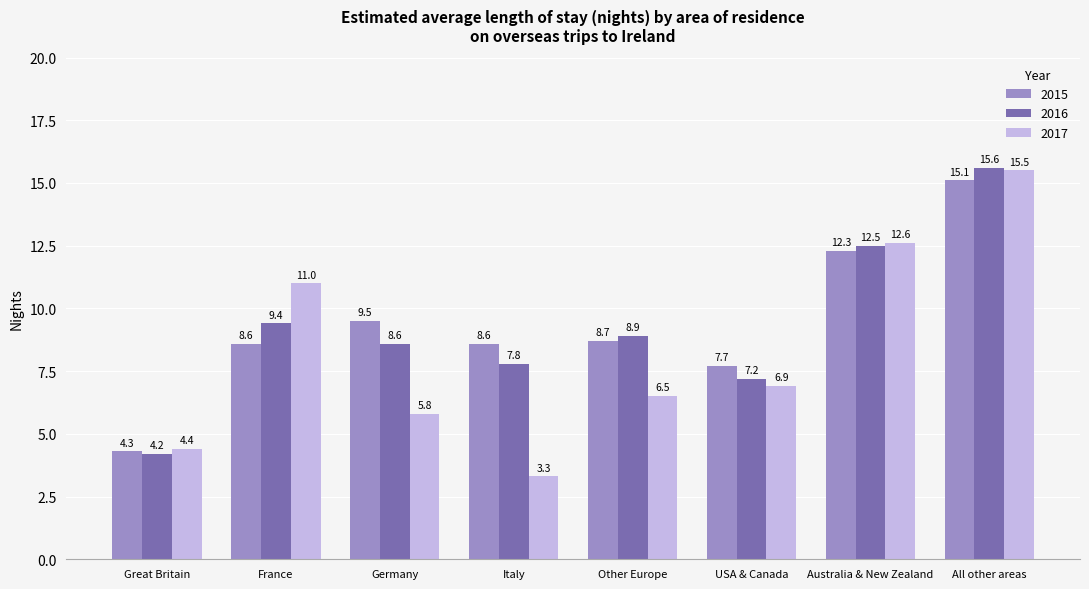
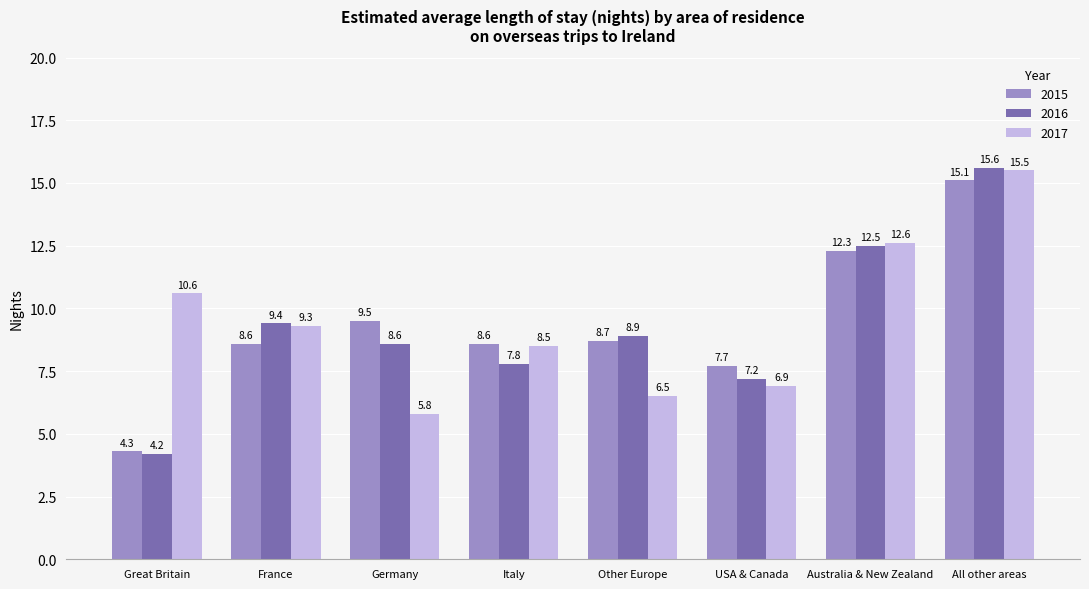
  {
    "2017": {
-     "Great Britain": 4.4,
-     "France": 11.0,
+     "Great Britain": 10.6,
+     "France": 9.3,
      "Germany": 5.8,
-     "Italy": 3.3,
+     "Italy": 8.5,
      "Other Europe": 6.5,
      "USA & Canada": 6.9,
      "Australia & New Zealand": 12.6,
      "All other areas": 15.5
    }
  }
